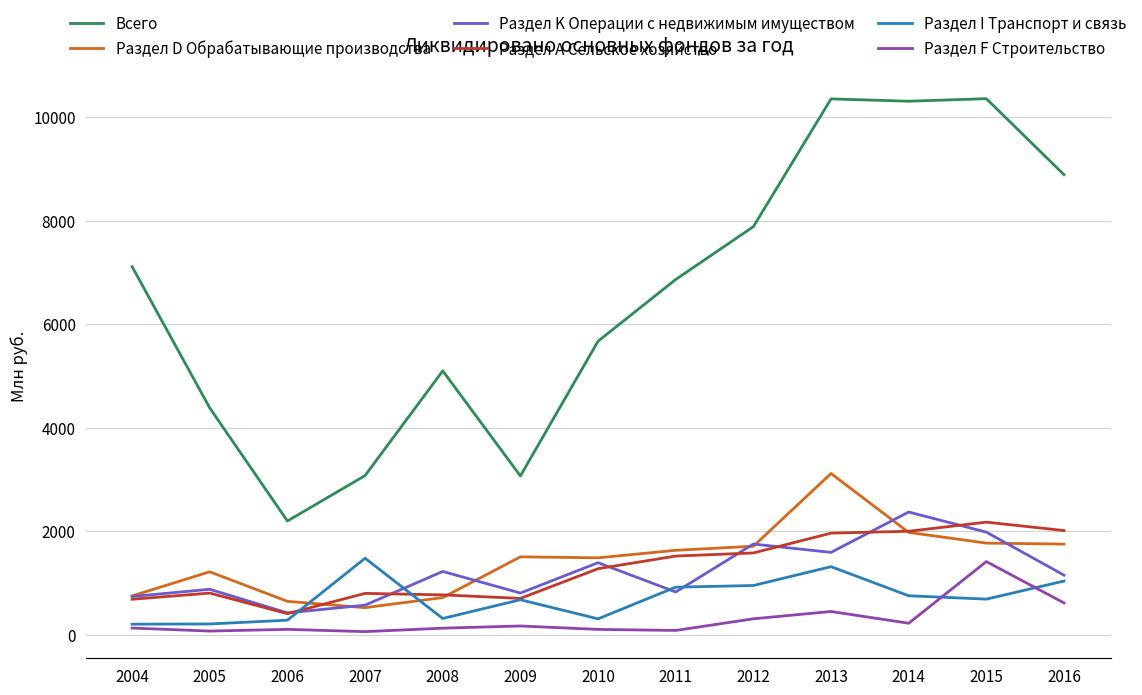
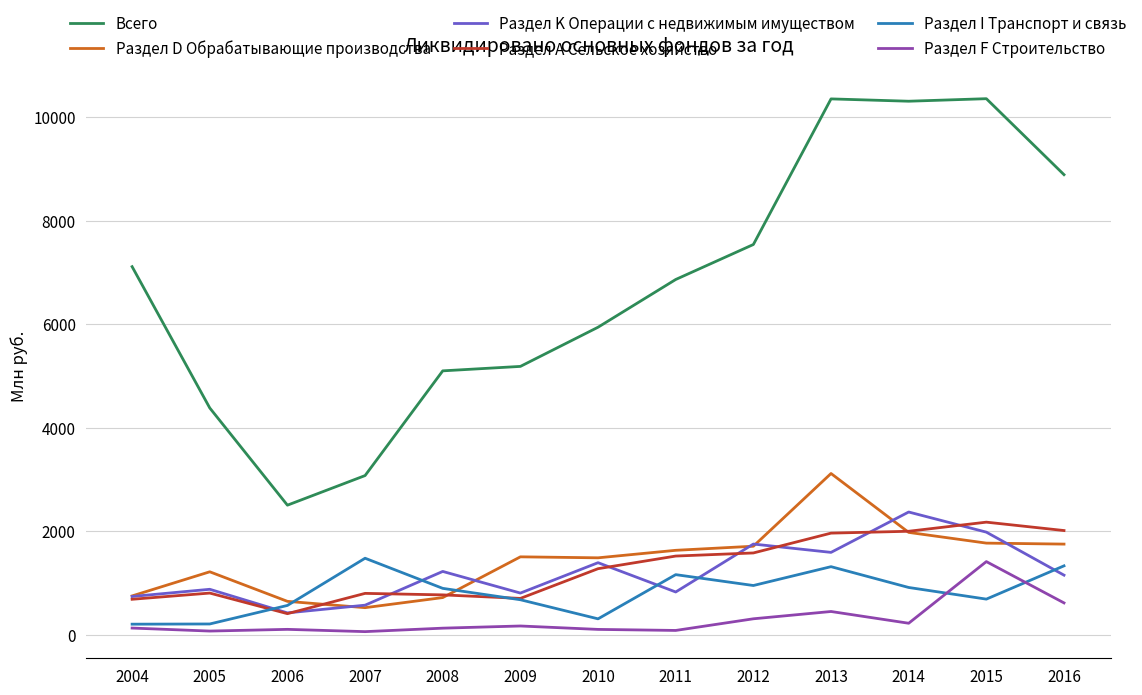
  {
    "Всего": {
      "2004": 7100,
      "2005": 4400,
-     "2006": 2200,
+     "2006": 2500,
      "2007": 3100,
      "2008": 5100,
-     "2009": 3100,
-     "2010": 5700,
+     "2009": 5200,
+     "2010": 5900,
      "2011": 6900,
-     "2012": 7900,
+     "2012": 7500,
      "2013": 10400,
      "2014": 10300,
      "2015": 10400,
      "2016": 8900
    },
    "Раздел I Транспорт и связь": {
      "2004": 200,
      "2005": 200,
-     "2006": 300,
+     "2006": 600,
      "2007": 1500,
-     "2008": 300,
+     "2008": 900,
      "2010": 300,
-     "2011": 900,
+     "2011": 1200,
      "2012": 1000,
      "2013": 1300,
-     "2014": 800,
+     "2014": 900,
      "2015": 700,
-     "2016": 1000
+     "2016": 1300
    }
  }
